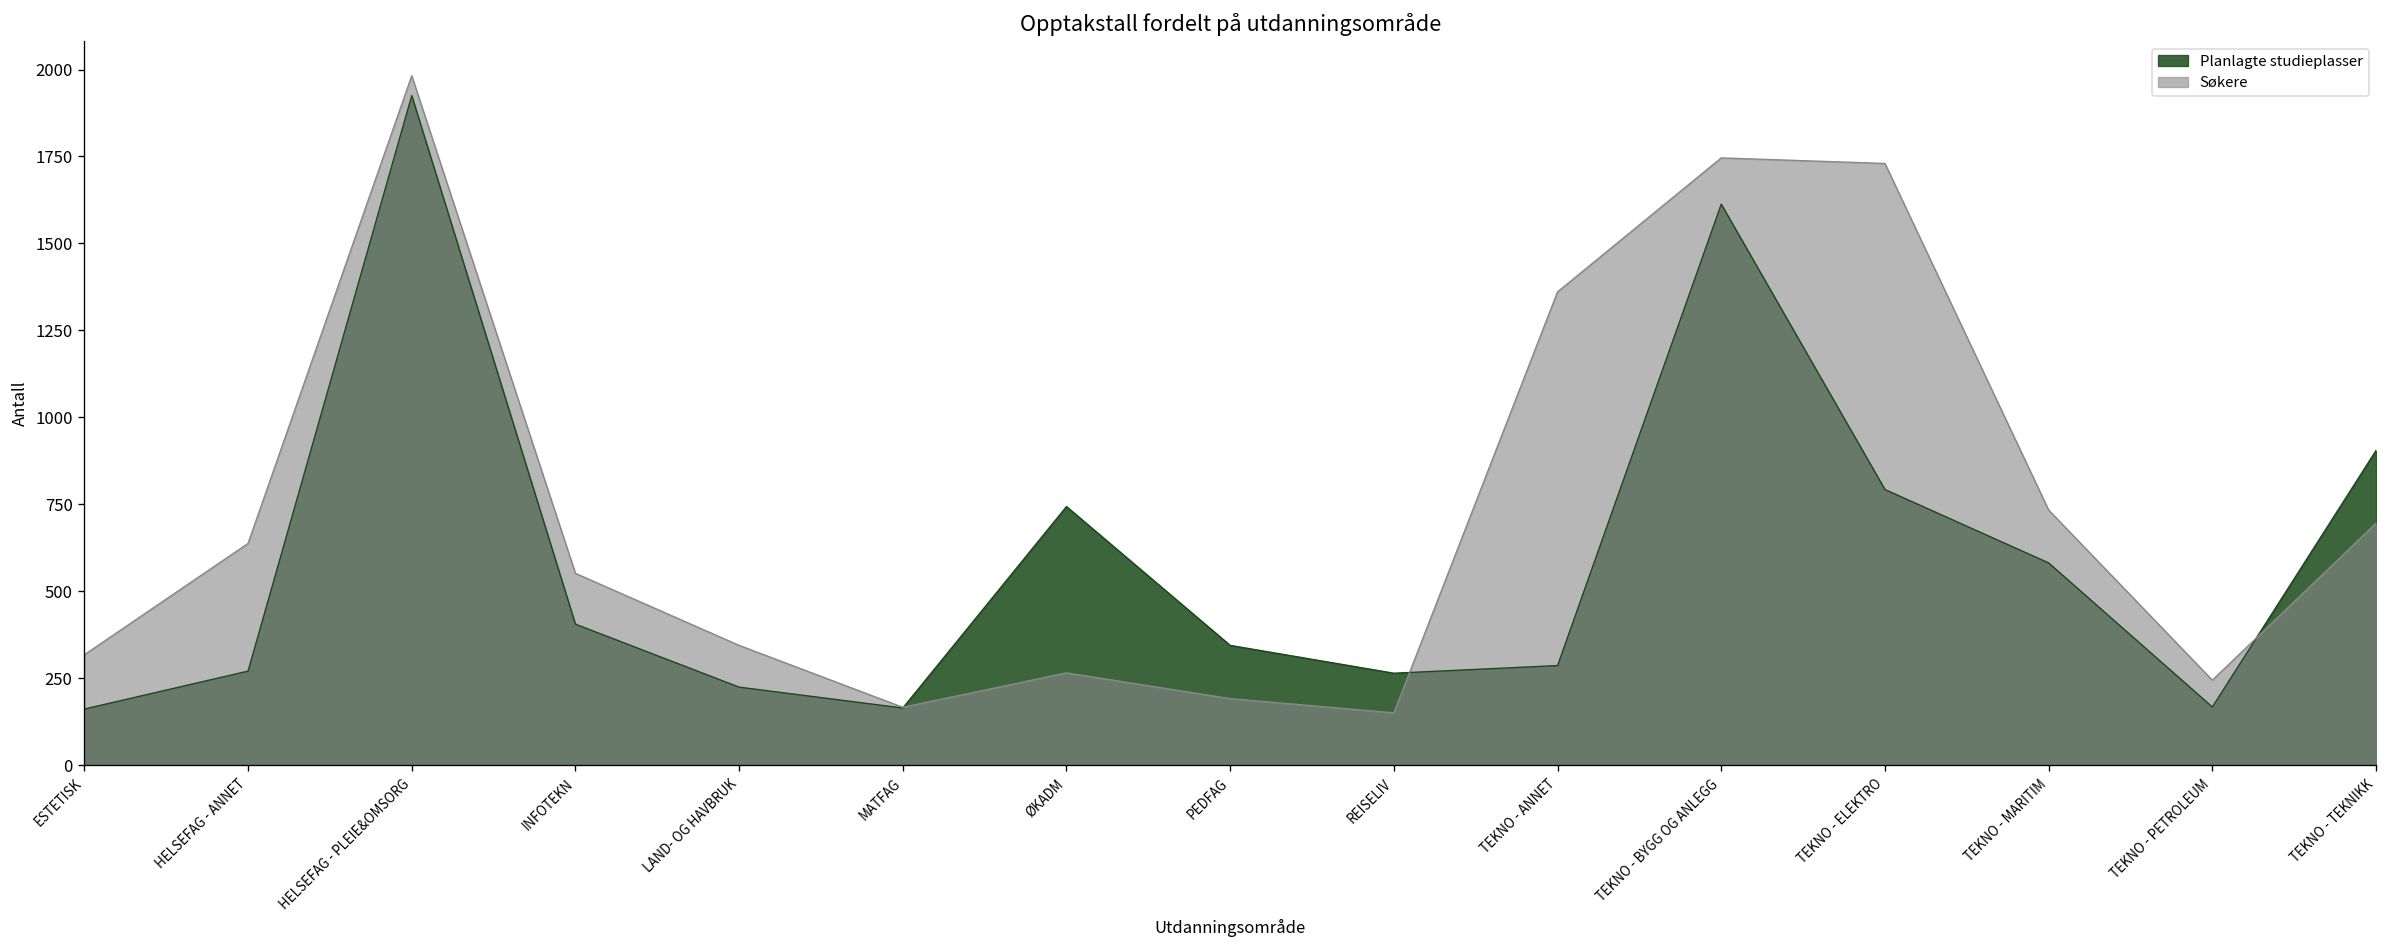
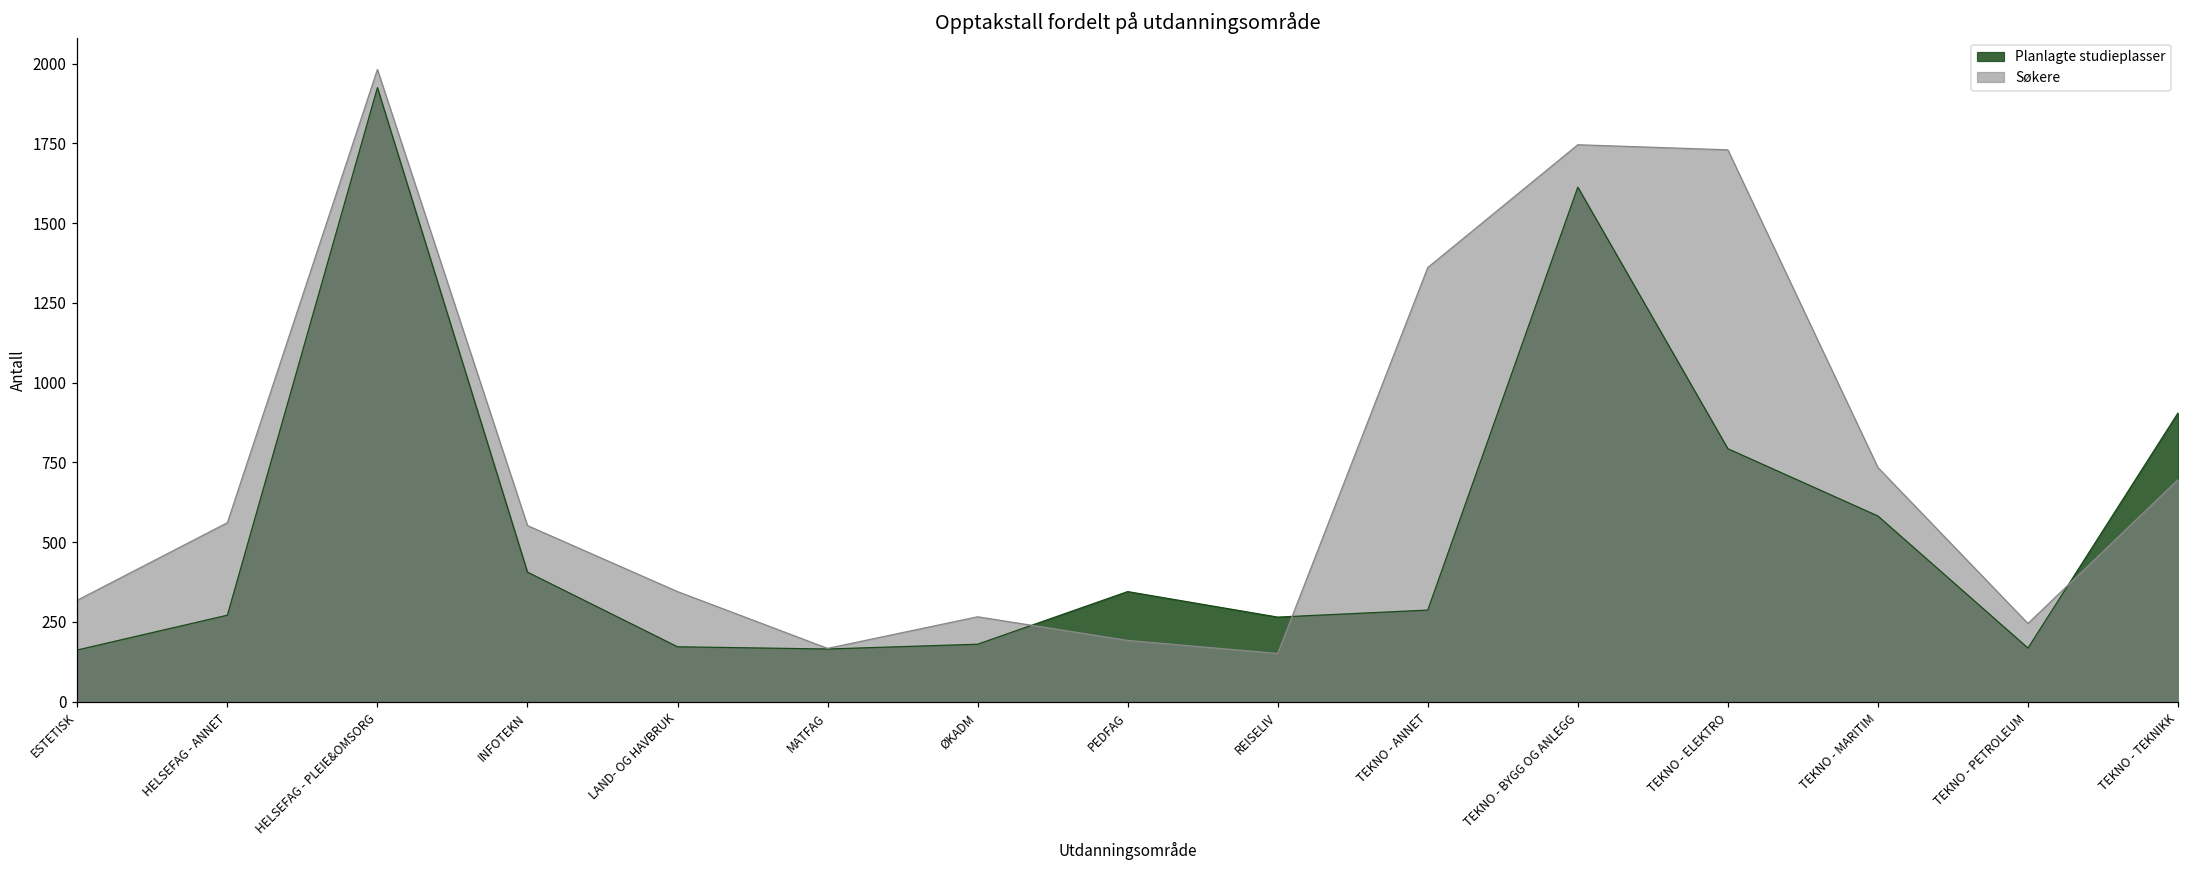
  {
    "Planlagte studieplasser": {
      "ESTETISK": 160,
      "HELSEFAG - ANNET": 270,
      "HELSEFAG - PLEIE&OMSORG": 1930,
      "INFOTEKN": 410,
-     "LAND- OG HAVBRUK": 230,
-     "ØKADM": 740,
+     "LAND- OG HAVBRUK": 170,
+     "ØKADM": 180,
      "PEDFAG": 350,
      "REISELIV": 270,
      "TEKNO - ANNET": 290,
      "TEKNO - BYGG OG ANLEGG": 1610,
      "TEKNO - ELEKTRO": 790,
      "TEKNO - MARITIM": 580,
      "TEKNO - PETROLEUM": 170,
      "TEKNO - TEKNIKK": 910
    },
    "Søkere": {
      "ESTETISK": 320,
-     "HELSEFAG - ANNET": 640,
+     "HELSEFAG - ANNET": 560,
      "HELSEFAG - PLEIE&OMSORG": 1980,
      "INFOTEKN": 550,
      "LAND- OG HAVBRUK": 350,
      "ØKADM": 270,
      "PEDFAG": 190,
      "REISELIV": 150,
      "TEKNO - ANNET": 1360,
      "TEKNO - BYGG OG ANLEGG": 1750,
      "TEKNO - ELEKTRO": 1730,
      "TEKNO - MARITIM": 730,
      "TEKNO - PETROLEUM": 250,
      "TEKNO - TEKNIKK": 700
    }
  }
